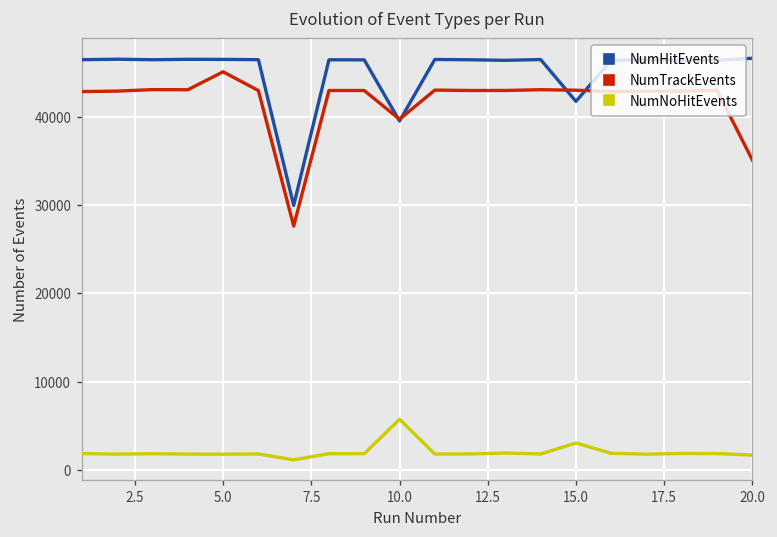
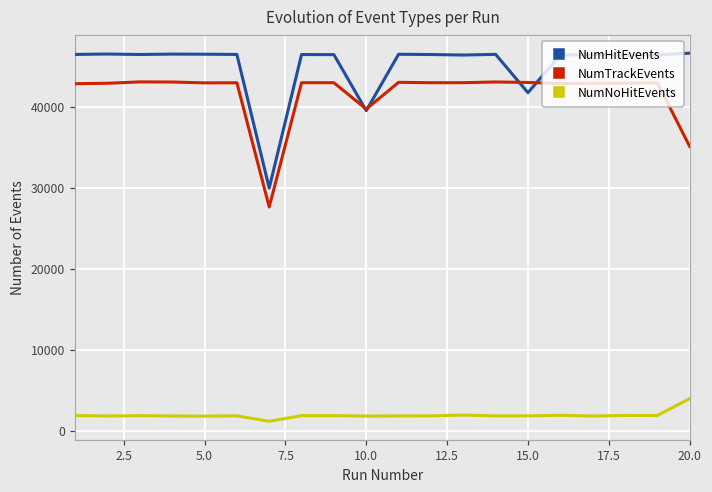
  {
    "NumHitEvents": {
      "5.0": 47000,
      "15.0": 42000,
      "20.0": 47000
    },
    "NumTrackEvents": {
-     "5.0": 45000,
+     "5.0": 43000,
      "15.0": 43000,
      "20.0": 35000
    },
    "NumNoHitEvents": {
      "5.0": 2000,
-     "10.0": 6000,
-     "15.0": 3000,
-     "20.0": 2000
+     "10.0": 2000,
+     "15.0": 2000,
+     "20.0": 4000
    }
  }
